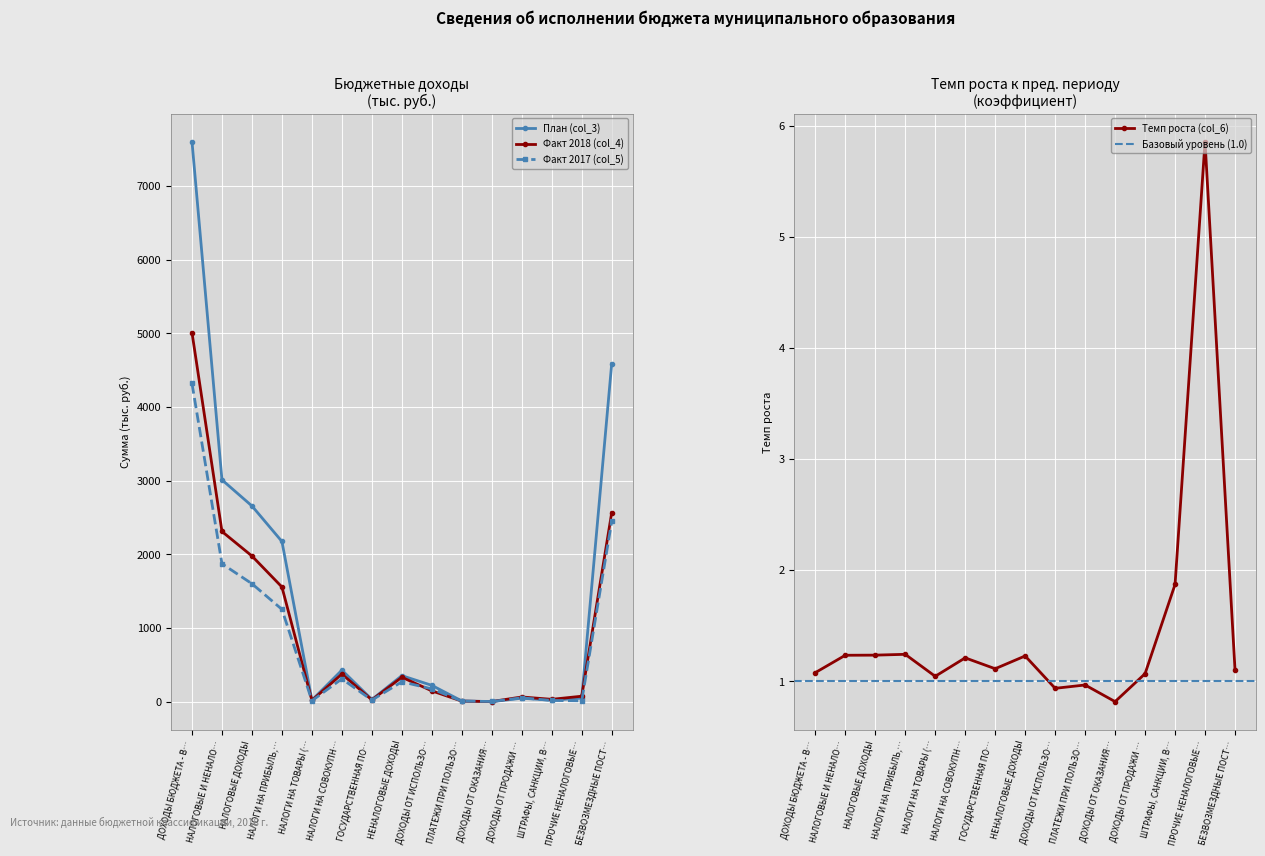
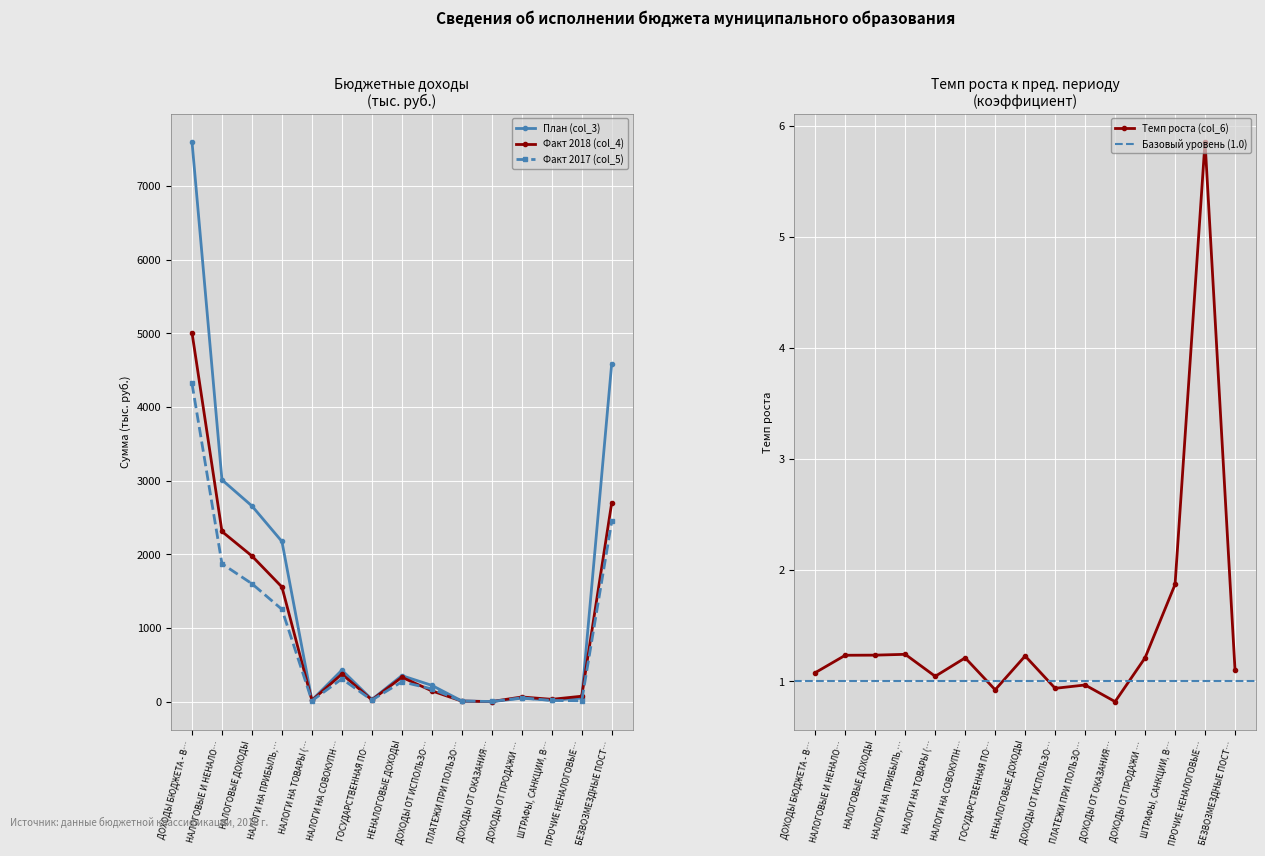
  {
    "Бюджетные доходы (тыс. руб.)": {
      "Факт 2018 (col_4)": {
        "ДОХОДЫ БЮДЖЕТА - В…": 5000,
        "НАЛОГОВЫЕ И НЕНАЛО…": 2300,
        "НАЛОГОВЫЕ ДОХОДЫ": 2000,
        "НАЛОГИ НА ПРИБЫЛЬ,…": 1600,
        "НАЛОГИ НА СОВОКУПН…": 400,
-       "БЕЗВОЗМЕЗДНЫЕ ПОСТ…": 2600
+       "БЕЗВОЗМЕЗДНЫЕ ПОСТ…": 2700
      }
    },
    "Темп роста к пред. периоду (коэффициент)": {
      "ДОХОДЫ БЮДЖЕТА - В…": 1.08,
      "НАЛОГОВЫЕ И НЕНАЛО…": 1.23,
      "НАЛОГОВЫЕ ДОХОДЫ": 1.23,
      "НАЛОГИ НА ПРИБЫЛЬ,…": 1.24,
      "НАЛОГИ НА ТОВАРЫ (…": 1.04,
      "НАЛОГИ НА СОВОКУПН…": 1.21,
-     "ГОСУДАРСТВЕННАЯ ПО…": 1.11,
+     "ГОСУДАРСТВЕННАЯ ПО…": 0.92,
      "НЕНАЛОГОВЫЕ ДОХОДЫ": 1.23,
      "ДОХОДЫ ОТ ИСПОЛЬЗО…": 0.94,
      "ПЛАТЕЖИ ПРИ ПОЛЬЗО…": 0.97,
      "ДОХОДЫ ОТ ОКАЗАНИЯ…": 0.82,
-     "ДОХОДЫ ОТ ПРОДАЖИ …": 1.07,
+     "ДОХОДЫ ОТ ПРОДАЖИ …": 1.21,
      "ШТРАФЫ, САНКЦИИ, В…": 1.87,
      "БЕЗВОЗМЕЗДНЫЕ ПОСТ…": 1.10
    }
  }
